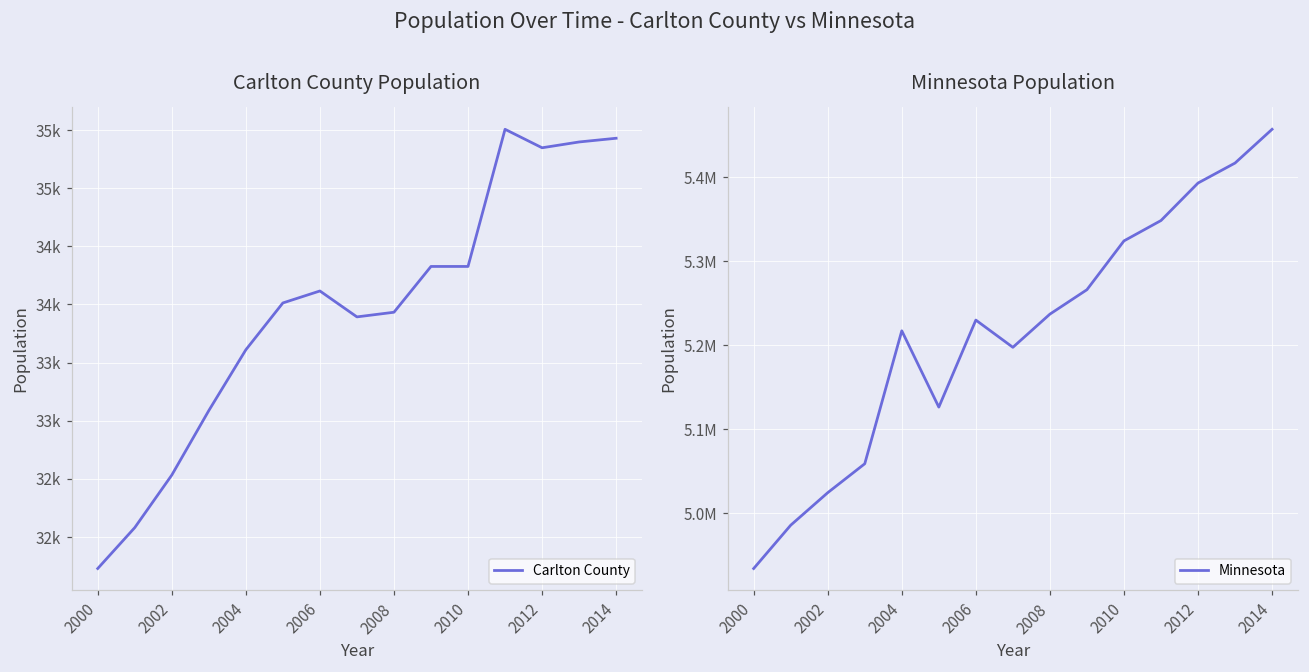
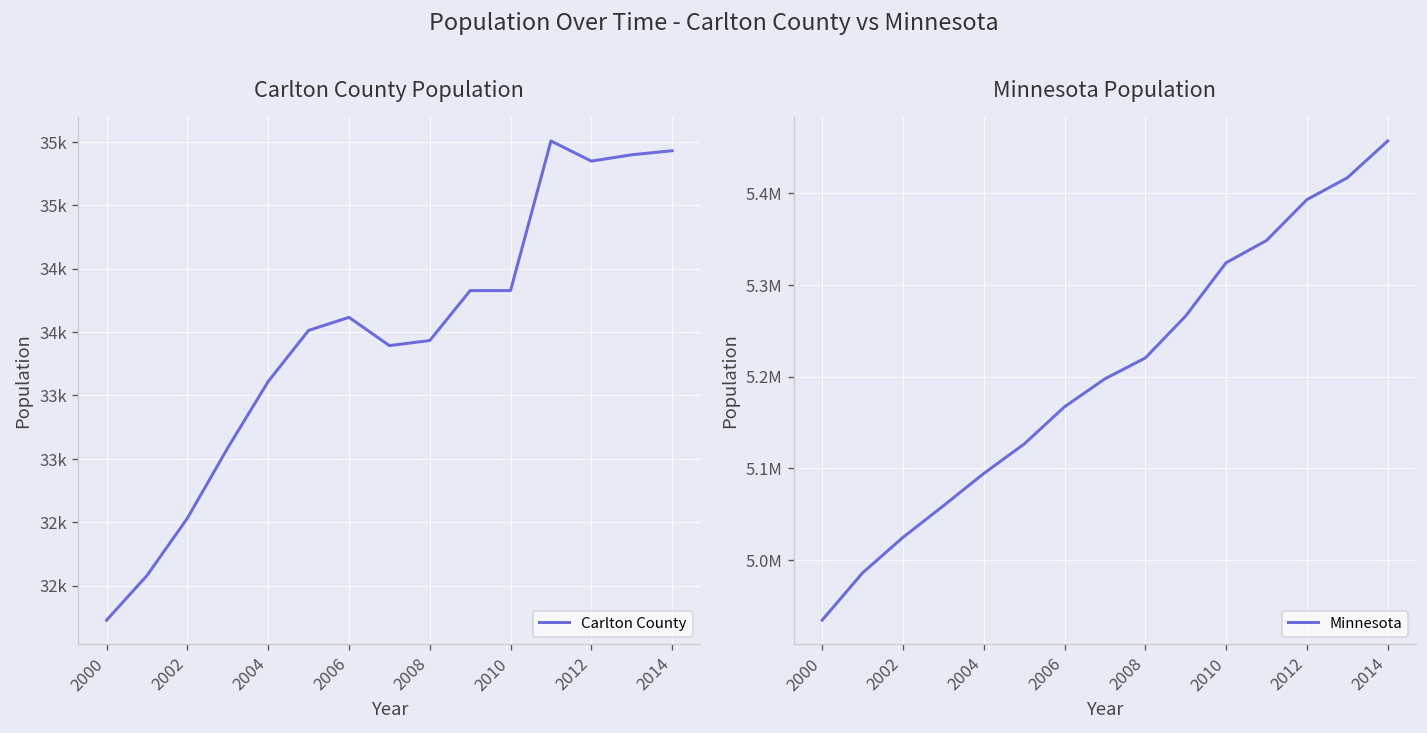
  {
    "Minnesota Population": {
      "2000": 4930000,
      "2002": 5020000,
-     "2004": 5220000,
-     "2006": 5230000,
-     "2008": 5240000,
+     "2004": 5090000,
+     "2006": 5170000,
+     "2008": 5220000,
      "2010": 5320000,
      "2012": 5390000,
      "2014": 5460000
    }
  }
